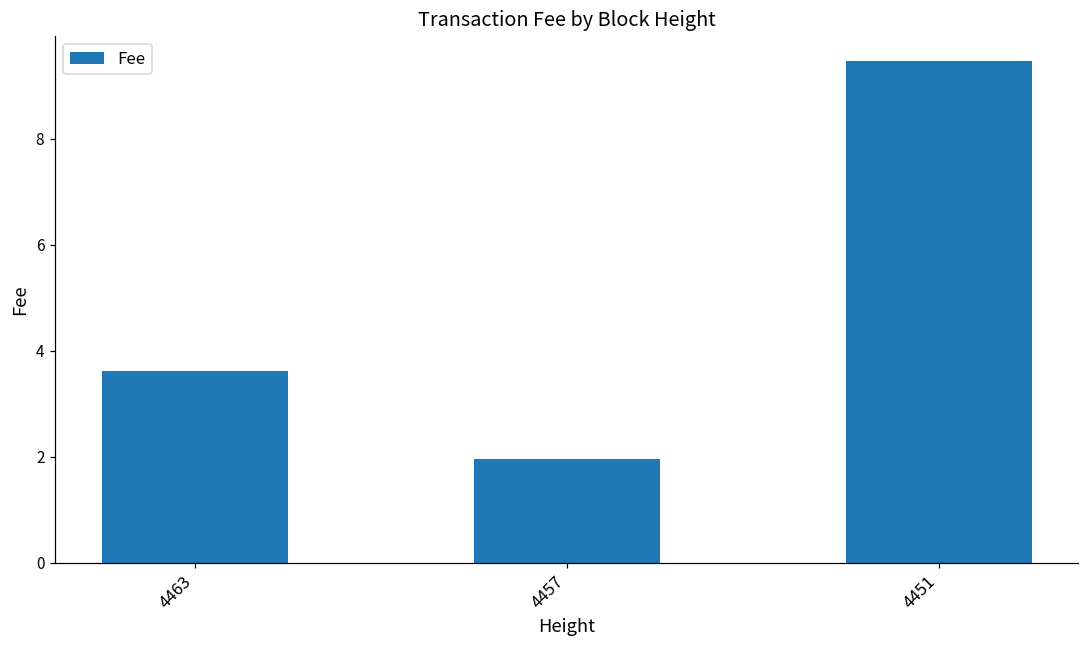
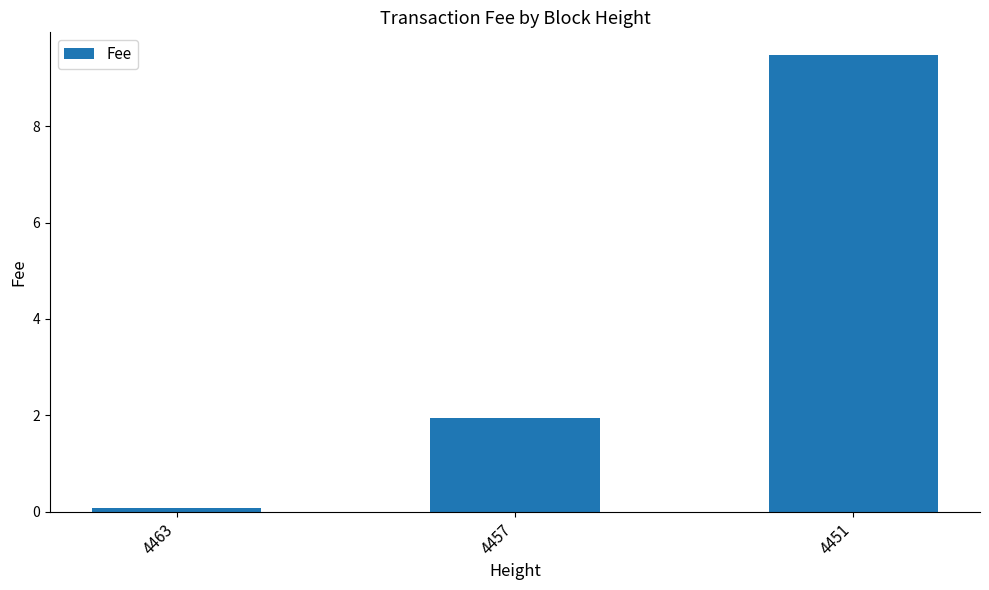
  {
-   "4463": 3.6,
+   "4463": 0.1,
    "4457": 2.0,
    "4451": 9.5
  }
